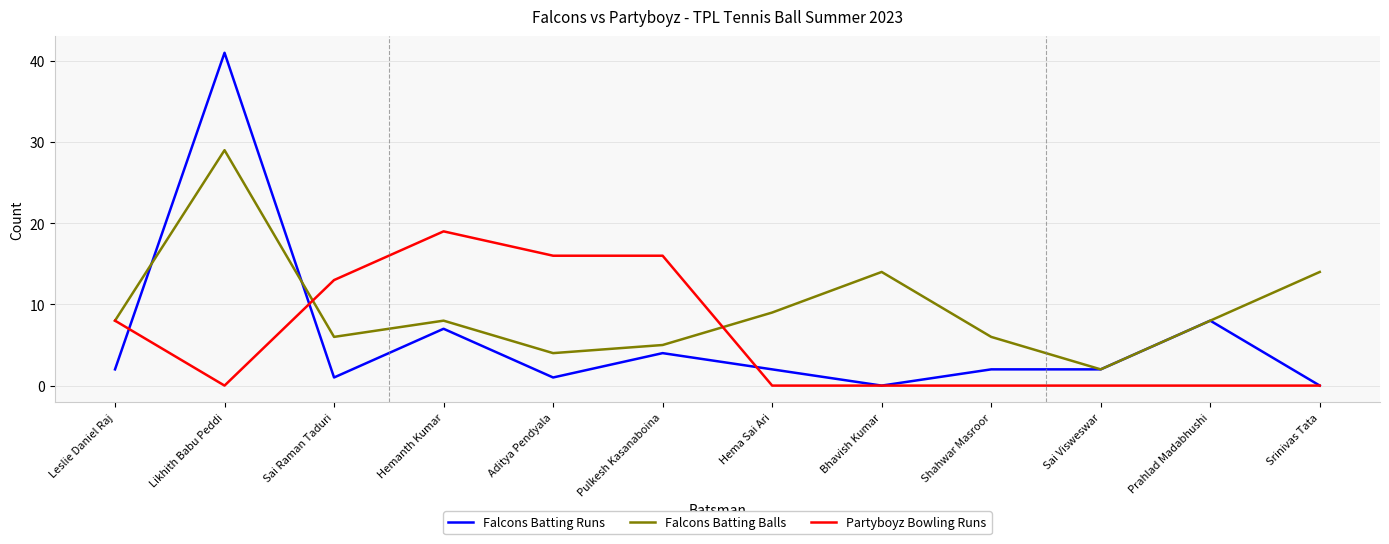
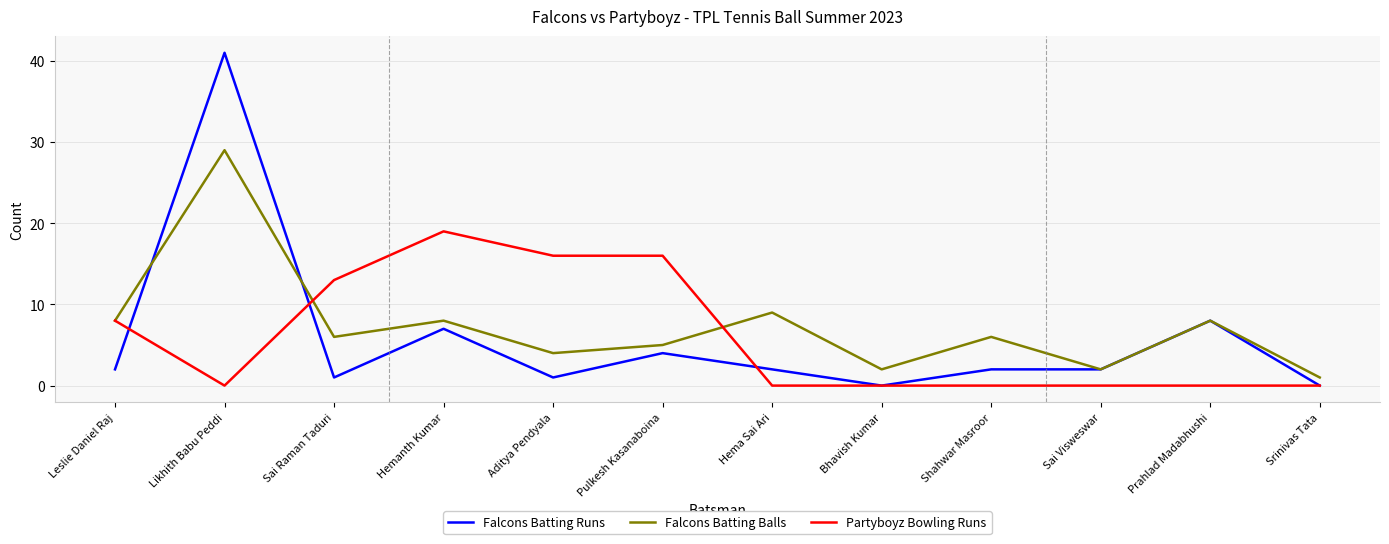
  {
    "Falcons Batting Runs": {
      "Leslie Daniel Raj": 2,
      "Likhith Babu Peddi": 41,
      "Sai Raman Taduri": 1,
      "Hemanth Kumar": 7,
      "Aditya Pendyala": 1,
      "Pulkesh Kasanaboina": 4,
      "Hema Sai Ari": 2,
      "Shahwar Masroor": 2
    },
    "Falcons Batting Balls": {
      "Likhith Babu Peddi": 29,
      "Sai Raman Taduri": 6,
      "Hemanth Kumar": 8,
      "Aditya Pendyala": 4,
      "Pulkesh Kasanaboina": 5,
      "Hema Sai Ari": 9,
-     "Bhavish Kumar": 14,
+     "Bhavish Kumar": 2,
      "Shahwar Masroor": 6,
-     "Srinivas Tata": 14
+     "Srinivas Tata": 1
    },
    "Partyboyz Bowling Runs": {
      "Likhith Babu Peddi": 0,
      "Sai Raman Taduri": 13,
      "Hemanth Kumar": 19,
      "Aditya Pendyala": 16,
      "Pulkesh Kasanaboina": 16,
      "Hema Sai Ari": 0,
      "Shahwar Masroor": 0,
      "Sai Visweswar": 0,
      "Prahlad Madabhushi": 0
    }
  }
